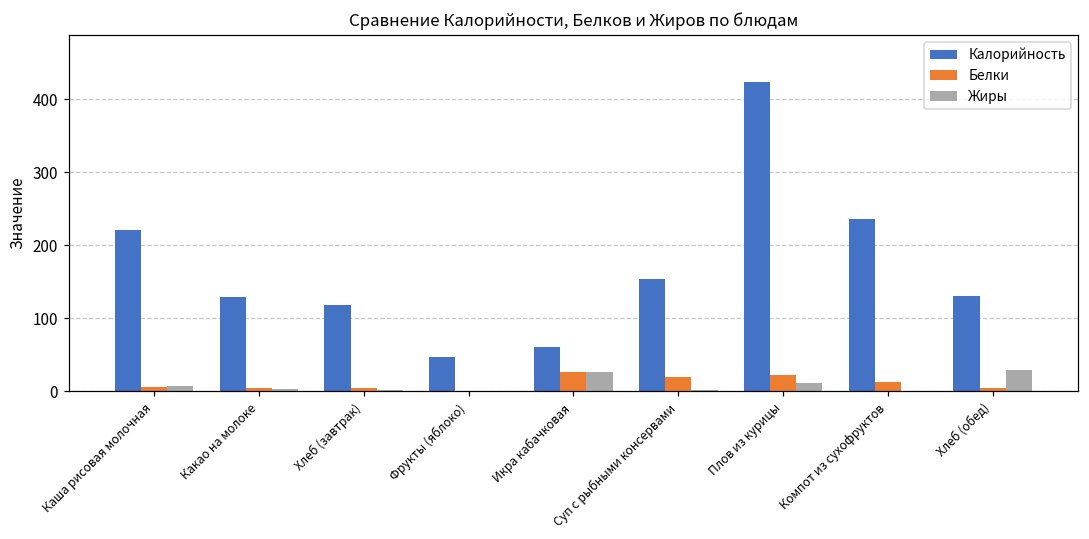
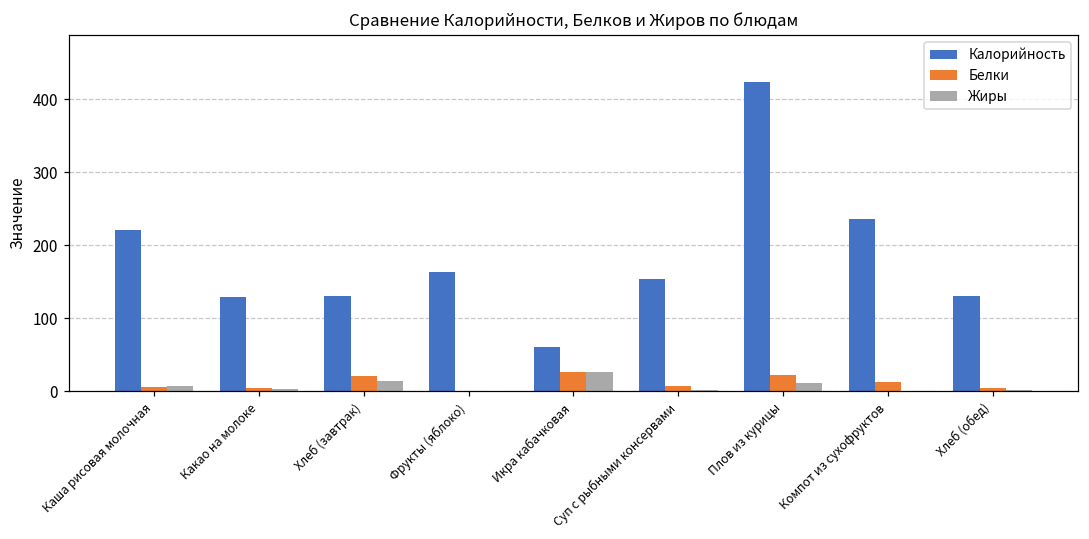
  {
    "Калорийность": {
      "Каша рисовая молочная": 220,
      "Какао на молоке": 130,
-     "Хлеб (завтрак)": 120,
-     "Фрукты (яблоко)": 50,
+     "Хлеб (завтрак)": 130,
+     "Фрукты (яблоко)": 160,
      "Икра кабачковая": 60,
      "Суп с рыбными консервами": 150,
      "Плов из курицы": 420,
      "Компот из сухофруктов": 240,
      "Хлеб (обед)": 130
    },
    "Белки": {
      "Каша рисовая молочная": 10,
-     "Хлеб (завтрак)": 0,
+     "Хлеб (завтрак)": 20,
      "Икра кабачковая": 30,
-     "Суп с рыбными консервами": 20,
+     "Суп с рыбными консервами": 10,
      "Плов из курицы": 20,
      "Компот из сухофруктов": 10,
      "Хлеб (обед)": 0
    },
    "Жиры": {
      "Каша рисовая молочная": 10,
-     "Хлеб (завтрак)": 0,
+     "Хлеб (завтрак)": 10,
      "Икра кабачковая": 30,
      "Плов из курицы": 10,
-     "Хлеб (обед)": 30
+     "Хлеб (обед)": 0
    }
  }
